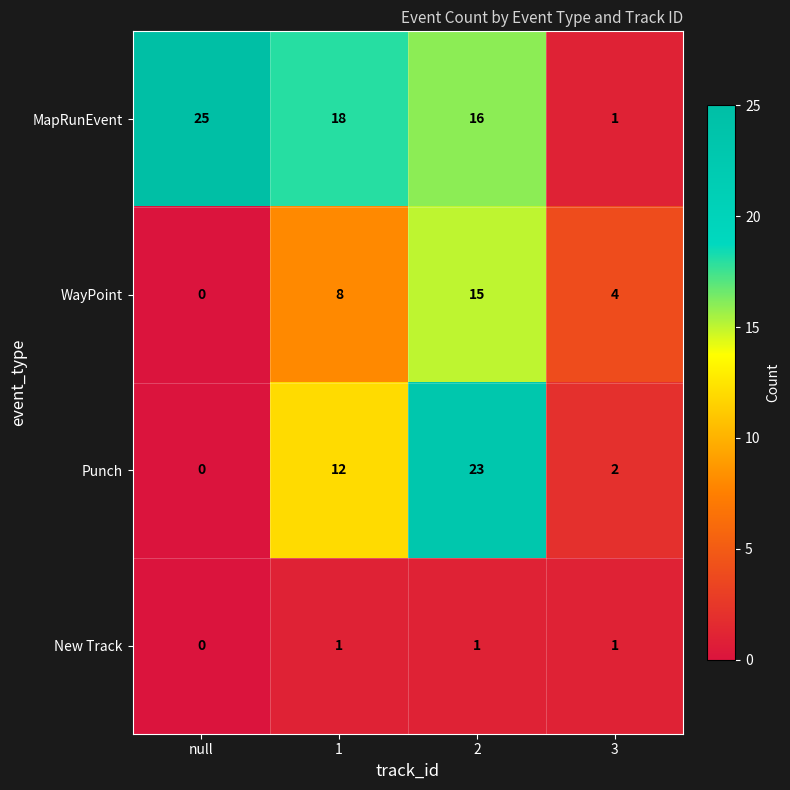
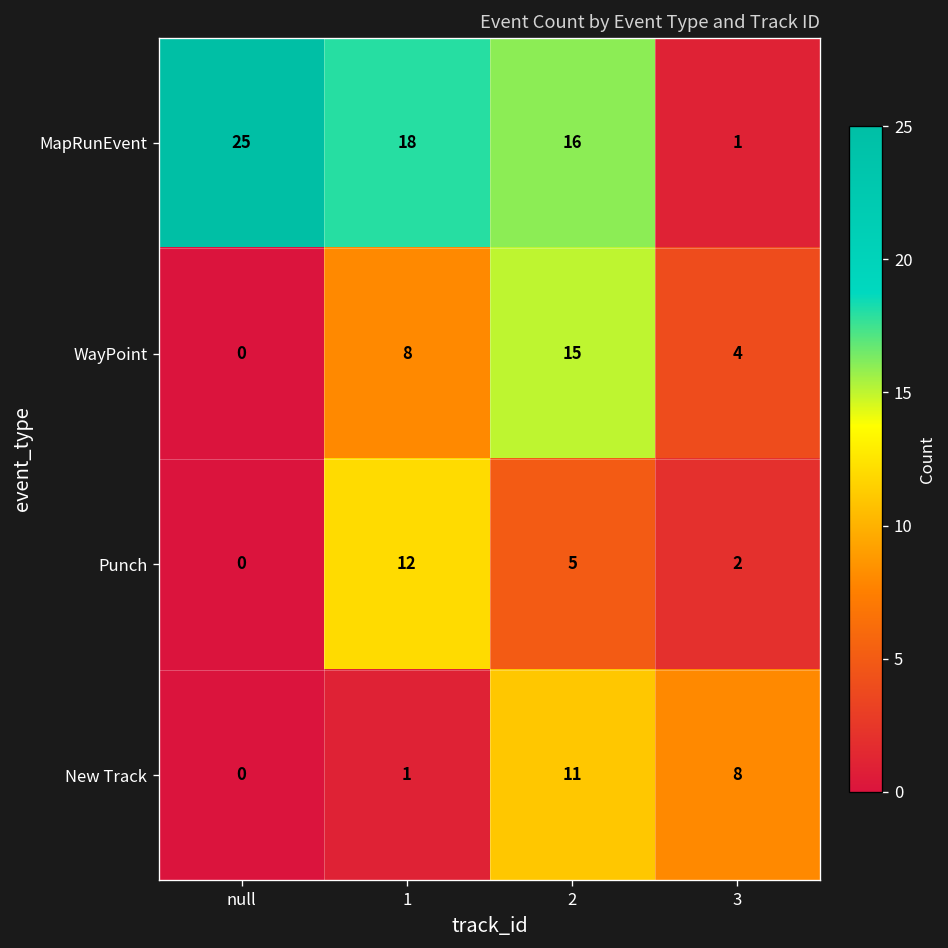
  {
    "MapRunEvent": {
      "null": 25,
      "1": 18,
      "2": 16,
      "3": 1
    },
    "WayPoint": {
      "null": 0,
      "1": 8,
      "2": 15,
      "3": 4
    },
    "Punch": {
      "null": 0,
      "1": 12,
-     "2": 23,
+     "2": 5,
      "3": 2
    },
    "New Track": {
      "null": 0,
      "1": 1,
-     "2": 1,
-     "3": 1
+     "2": 11,
+     "3": 8
    }
  }
